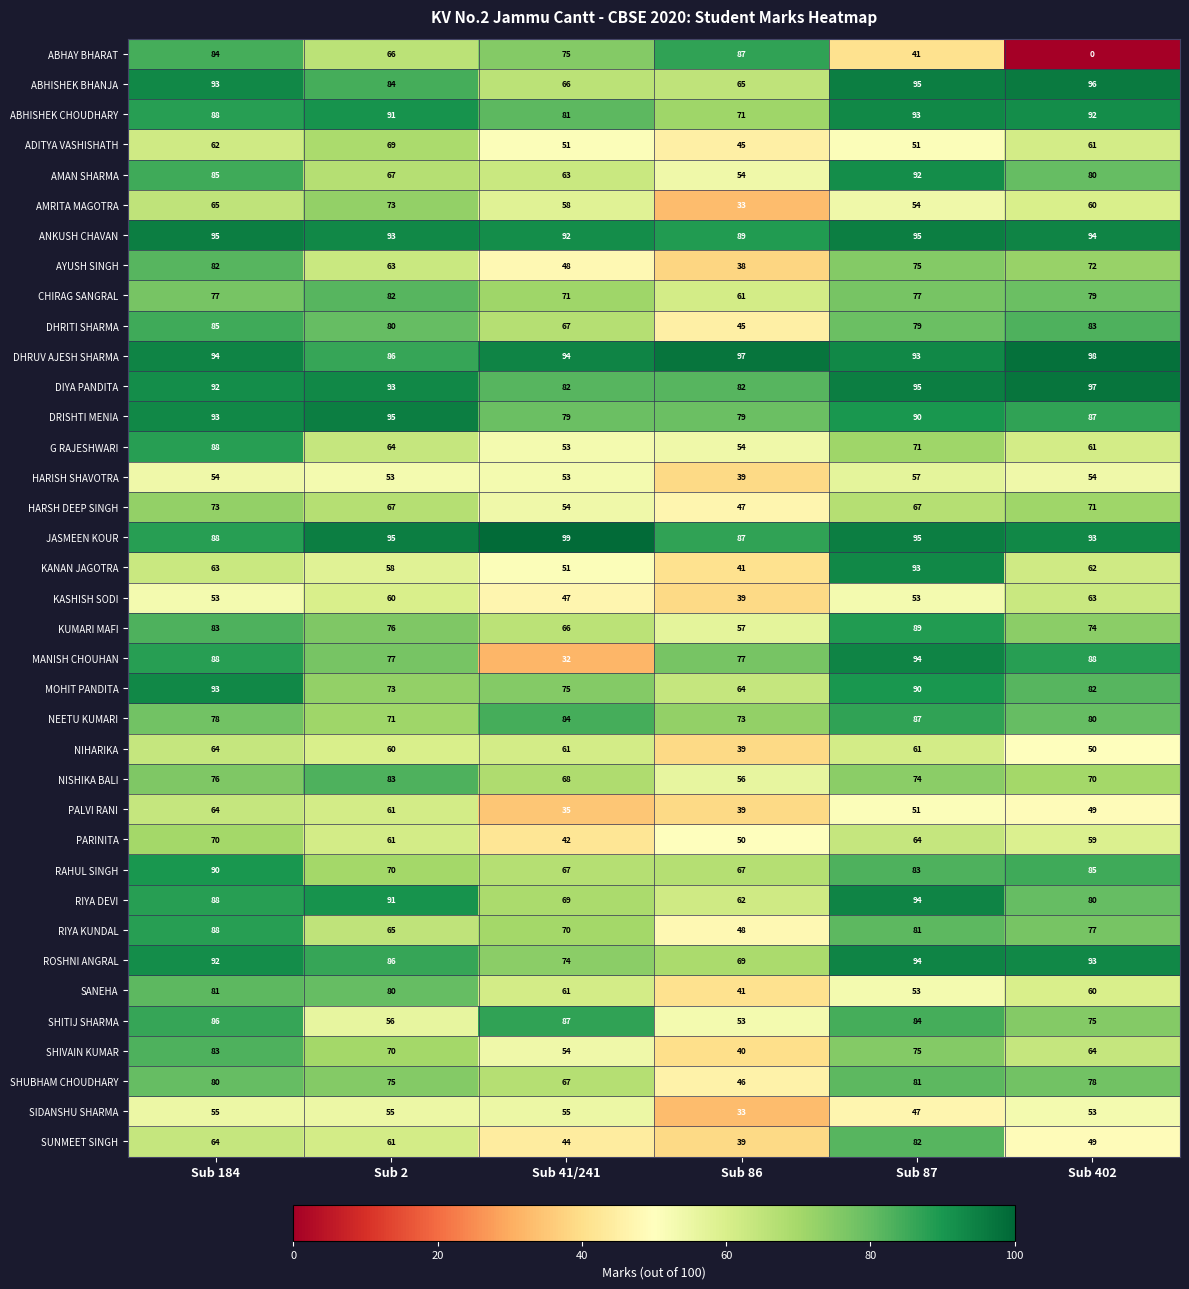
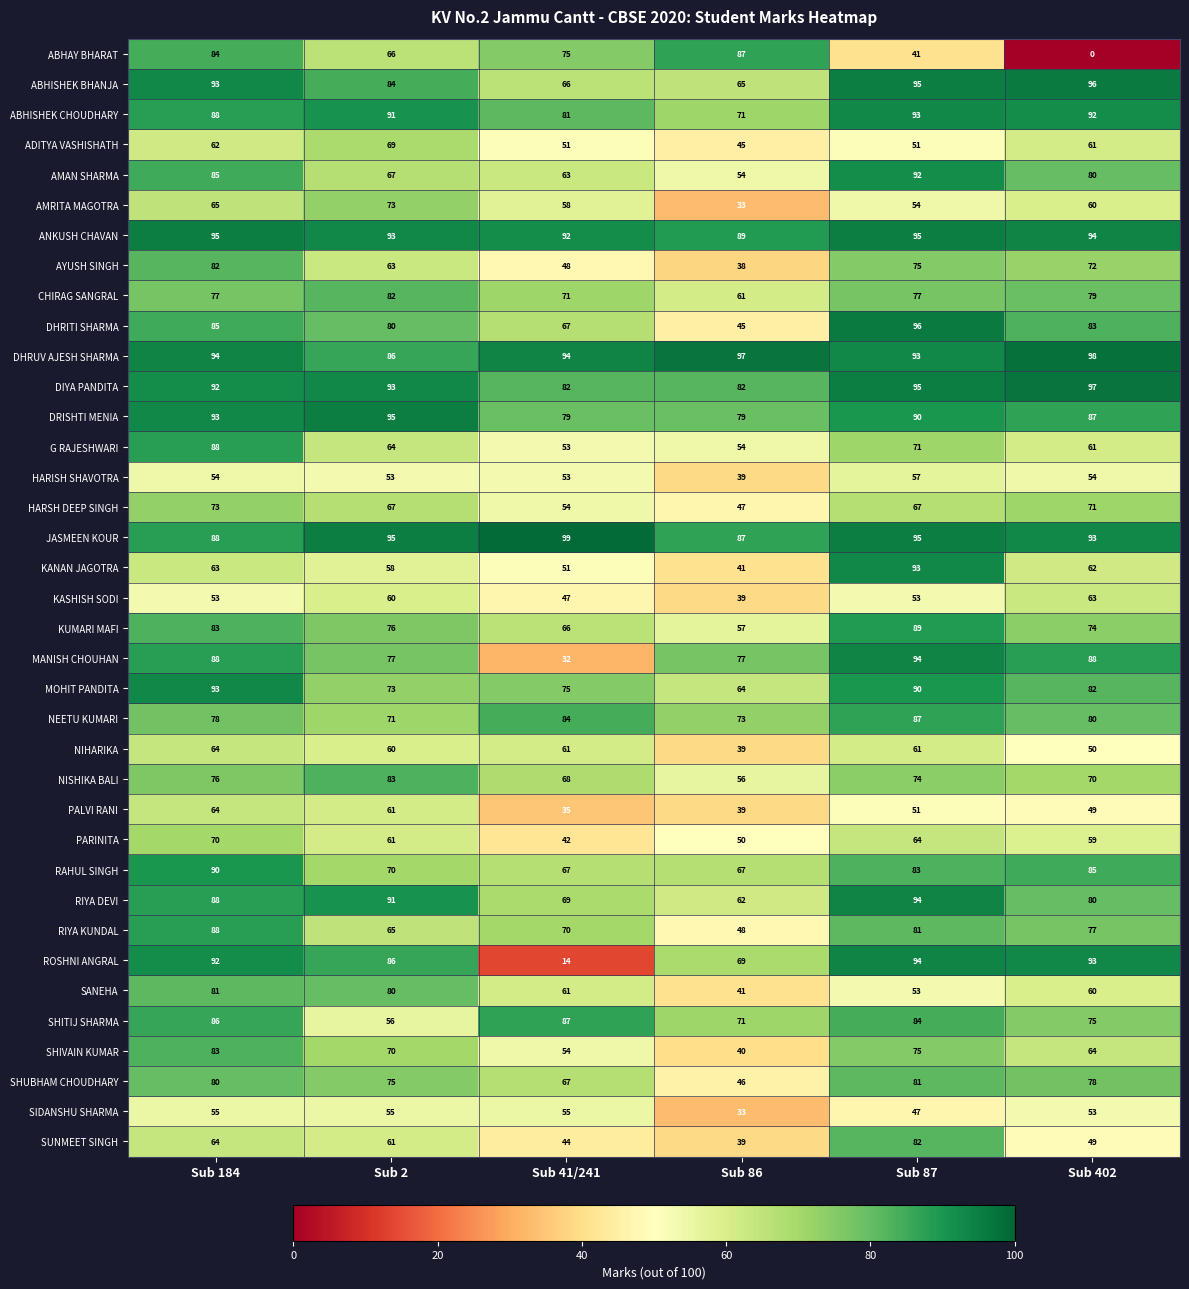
  {
    "DHRITI SHARMA": {
      "Sub 184": 85,
      "Sub 2": 80,
      "Sub 41/241": 67,
      "Sub 86": 45,
-     "Sub 87": 79,
+     "Sub 87": 96,
      "Sub 402": 83
    },
    "ROSHNI ANGRAL": {
      "Sub 184": 92,
      "Sub 2": 86,
-     "Sub 41/241": 74,
+     "Sub 41/241": 14,
      "Sub 86": 69,
      "Sub 87": 94,
      "Sub 402": 93
    },
    "SHITIJ SHARMA": {
      "Sub 184": 86,
      "Sub 2": 56,
      "Sub 41/241": 87,
-     "Sub 86": 53,
+     "Sub 86": 71,
      "Sub 87": 84,
      "Sub 402": 75
    }
  }
